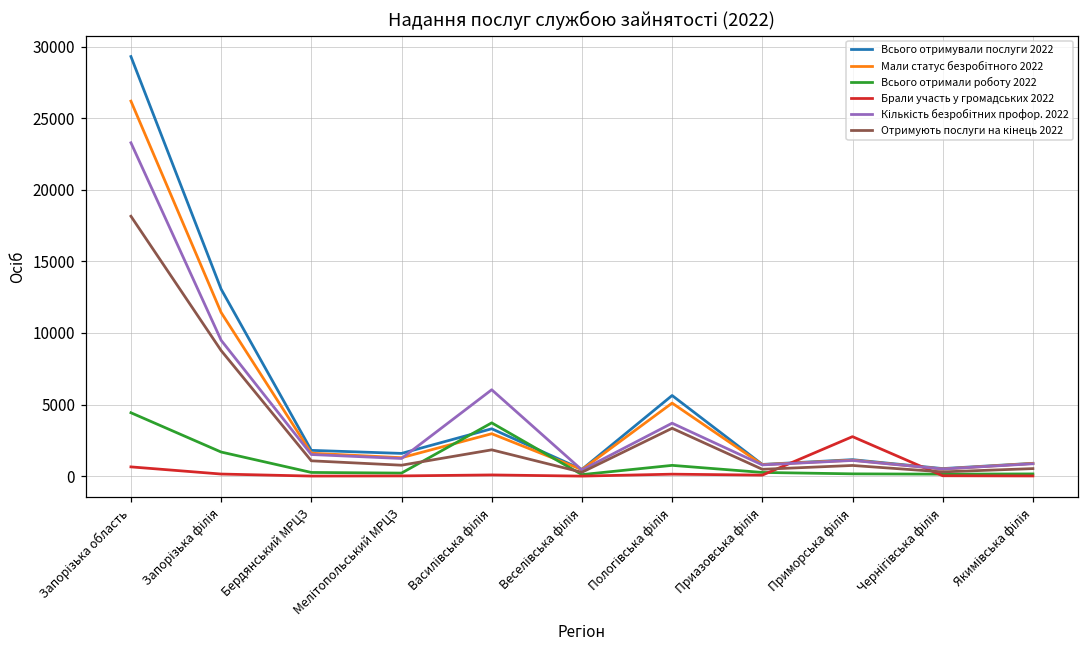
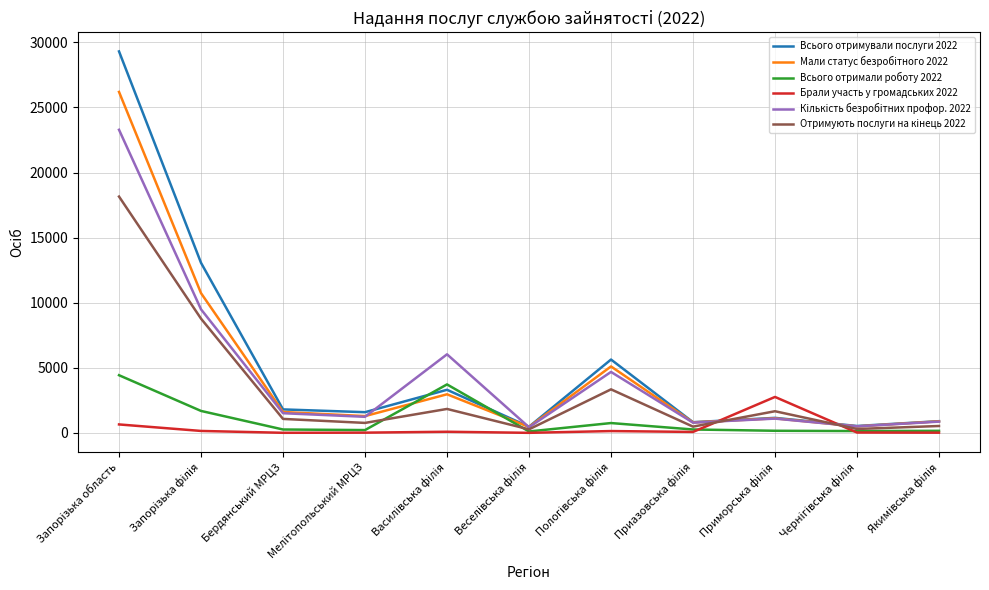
  {
    "Всього отримували послуги 2022": {
      "Запорізька область": 29300,
      "Запорізька філія": 13100,
      "Бердянський МРЦЗ": 1800,
      "Мелітопольський МРЦЗ": 1600,
      "Василівська філія": 3300,
      "Пологівська філія": 5600
    },
    "Мали статус безробітного 2022": {
      "Запорізька область": 26200,
-     "Запорізька філія": 11400,
+     "Запорізька філія": 10700,
      "Василівська філія": 3000,
      "Пологівська філія": 5100
    },
    "Всього отримали роботу 2022": {
      "Запорізька область": 4400,
      "Запорізька філія": 1700,
      "Бердянський МРЦЗ": 300,
      "Мелітопольський МРЦЗ": 200,
      "Василівська філія": 3700,
      "Пологівська філія": 800,
      "Приморська філія": 200
    },
    "Брали участь у громадських 2022": {
      "Запорізька область": 700,
      "Запорізька філія": 200,
      "Бердянський МРЦЗ": 0,
      "Мелітопольський МРЦЗ": 0,
      "Василівська філія": 100,
      "Пологівська філія": 100,
      "Приморська філія": 2800
    },
    "Кількість безробітних профор. 2022": {
      "Запорізька область": 23300,
      "Запорізька філія": 9500,
      "Василівська філія": 6000,
-     "Пологівська філія": 3700
+     "Пологівська філія": 4700
    },
    "Отримують послуги на кінець 2022": {
      "Запорізька область": 18200,
      "Запорізька філія": 8800,
      "Бердянський МРЦЗ": 1100,
      "Мелітопольський МРЦЗ": 800,
      "Василівська філія": 1800,
      "Пологівська філія": 3300,
      "Приазовська філія": 500,
-     "Приморська філія": 800,
+     "Приморська філія": 1700,
      "Якимівська філія": 500
    }
  }
